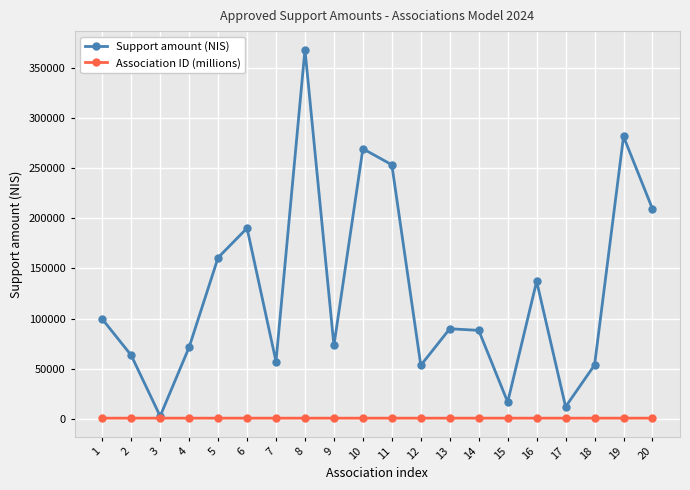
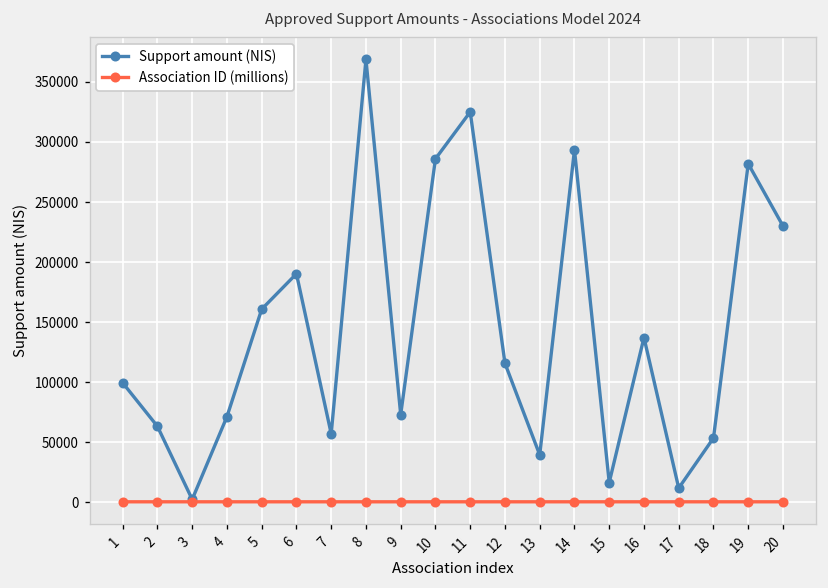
  {
    "Support amount (NIS)": {
      "1": 100000,
      "2": 63000,
      "4": 71000,
      "5": 161000,
      "6": 190000,
      "7": 57000,
      "8": 369000,
      "9": 73000,
-     "10": 270000,
-     "11": 254000,
-     "12": 53000,
-     "13": 90000,
-     "14": 88000,
+     "10": 286000,
+     "11": 325000,
+     "12": 116000,
+     "13": 40000,
+     "14": 293000,
      "15": 17000,
      "16": 137000,
      "17": 12000,
      "18": 54000,
      "19": 282000,
-     "20": 209000
+     "20": 230000
    },
    "Association ID (millions)": {
      "1": 1000,
      "2": 1000,
      "4": 1000,
      "5": 1000,
      "6": 1000,
      "7": 1000,
      "8": 1000,
      "9": 1000,
      "10": 1000,
      "11": 1000,
      "12": 1000,
      "13": 1000,
      "14": 1000,
      "15": 1000,
      "16": 1000,
      "17": 1000,
      "18": 1000,
      "19": 1000,
      "20": 1000
    }
  }
